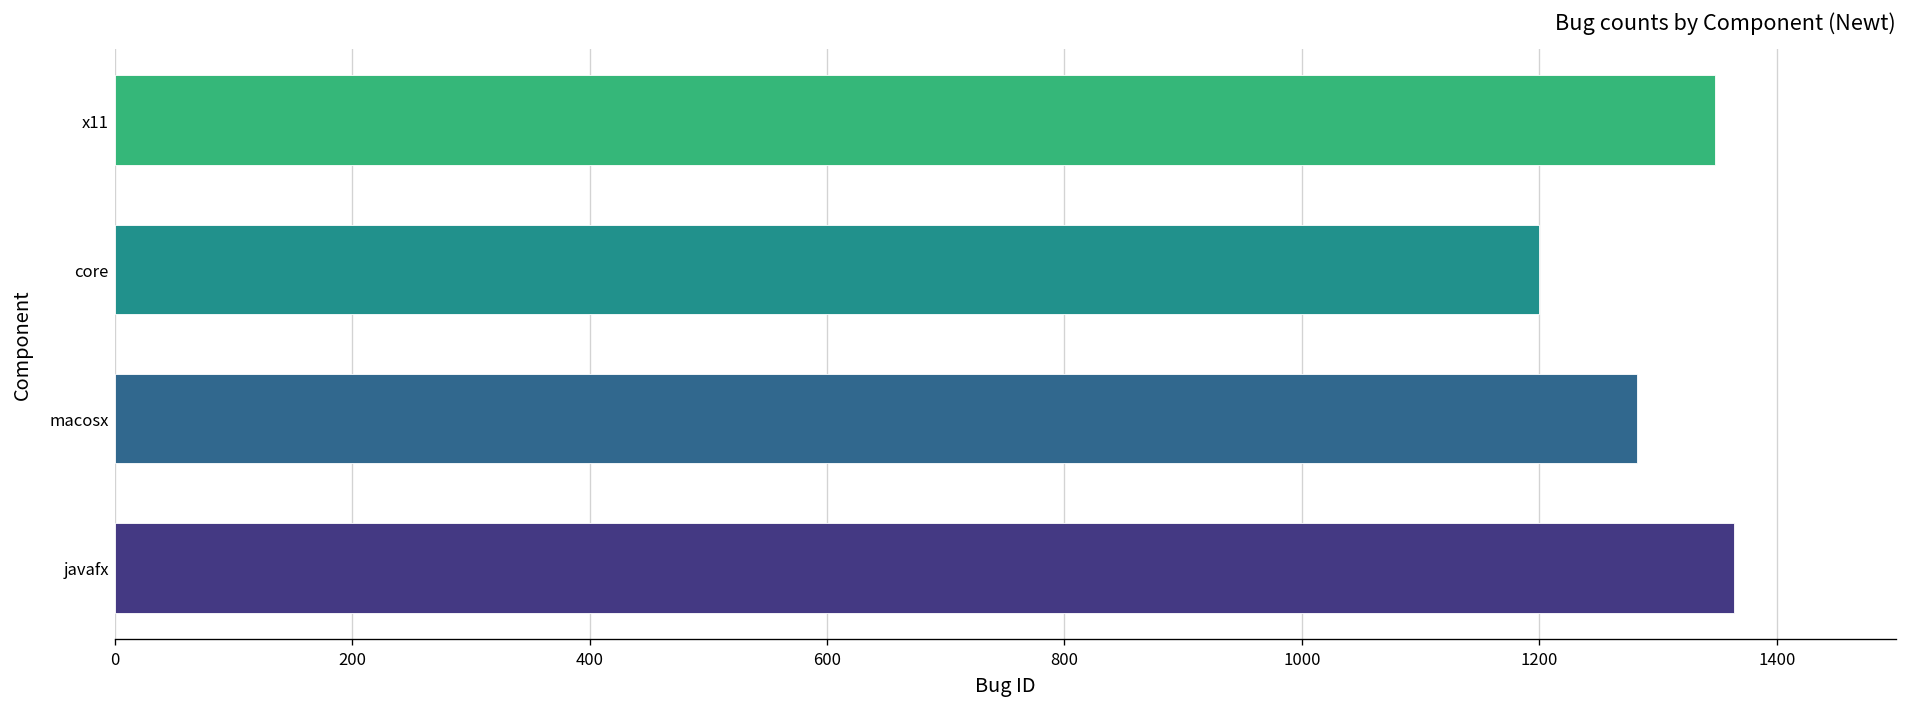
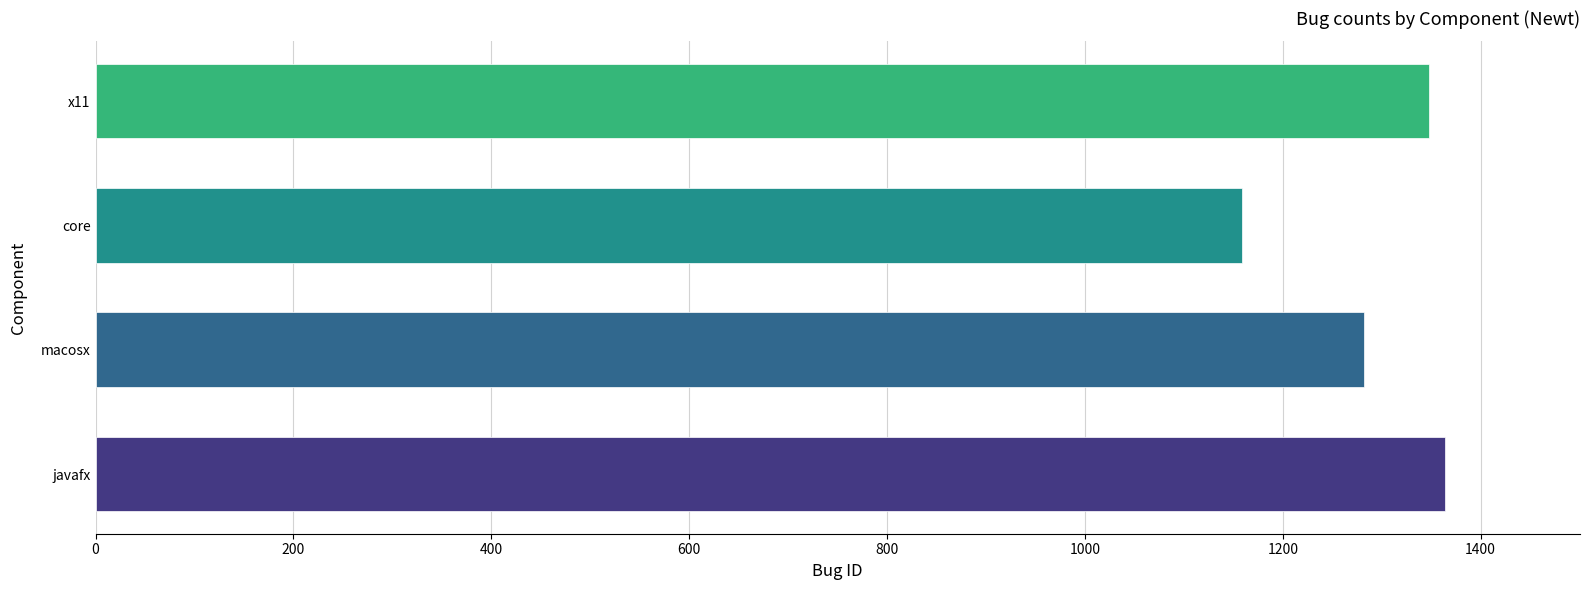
  {
    "x11": 1350,
-   "core": 1200,
+   "core": 1160,
    "macosx": 1280,
    "javafx": 1360
  }
